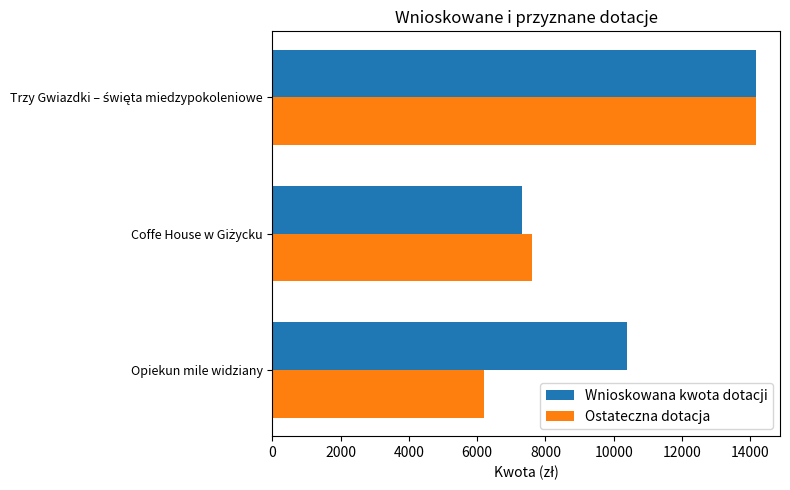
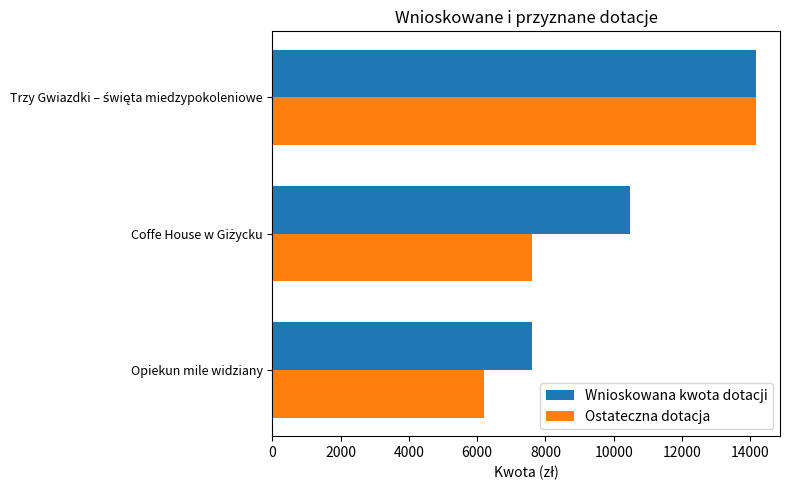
  {
    "Wnioskowana kwota dotacji": {
      "Trzy Gwiazdki – święta miedzypokoleniowe": 14200,
-     "Coffe House w Giżycku": 7300,
-     "Opiekun mile widziany": 10400
+     "Coffe House w Giżycku": 10500,
+     "Opiekun mile widziany": 7600
    },
    "Ostateczna dotacja": {
      "Trzy Gwiazdki – święta miedzypokoleniowe": 14200,
      "Coffe House w Giżycku": 7600,
      "Opiekun mile widziany": 6200
    }
  }
